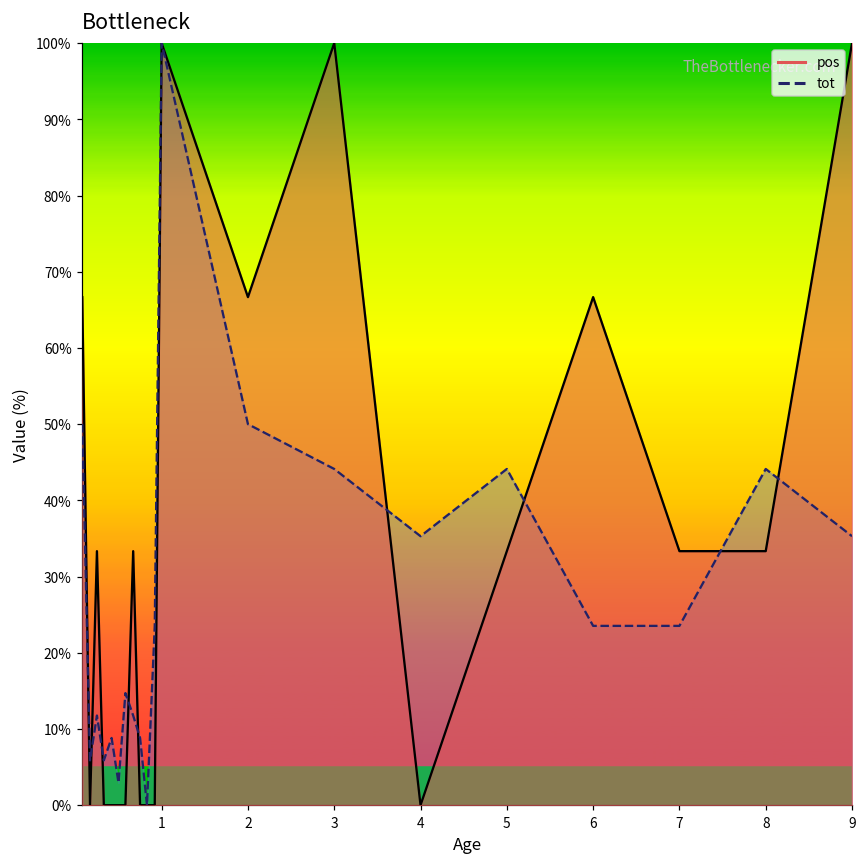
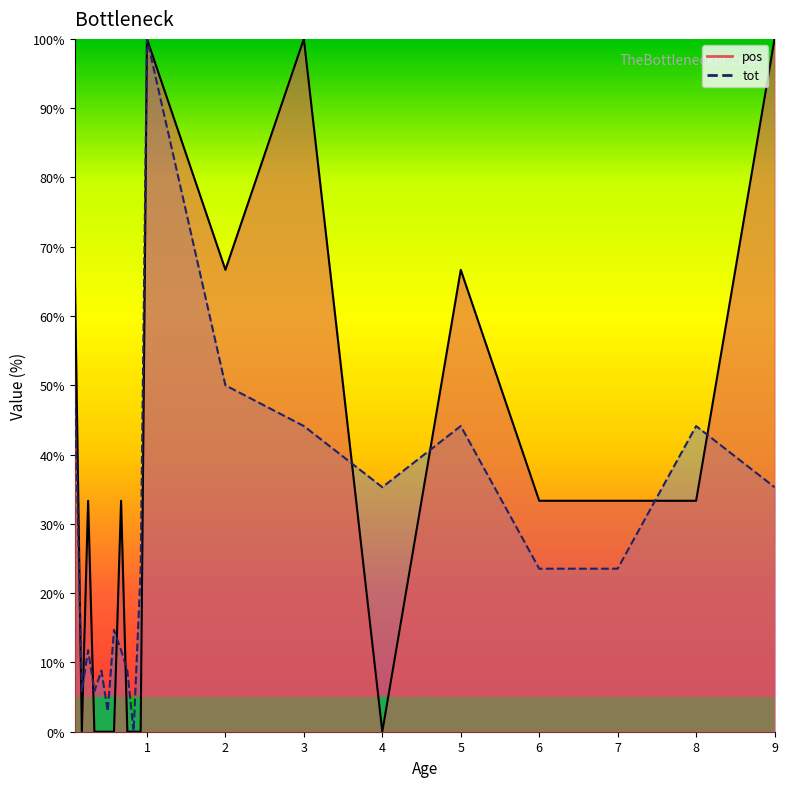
  {
    "pos": {
      "2": "67%",
      "3": "100%",
-     "5": "33%",
-     "6": "67%",
+     "5": "67%",
+     "6": "33%",
      "7": "33%",
      "8": "33%",
      "9": "100%"
    }
  }
